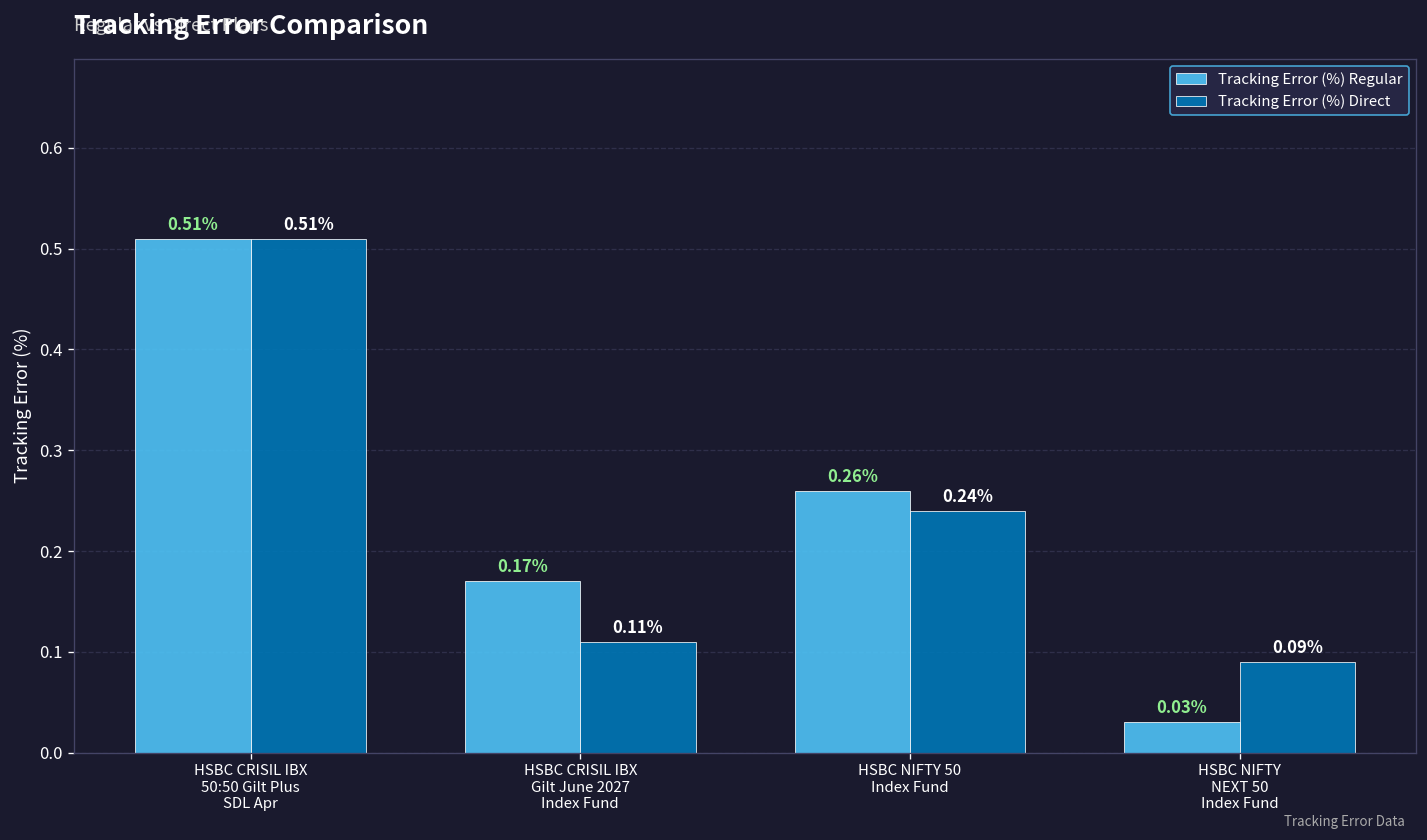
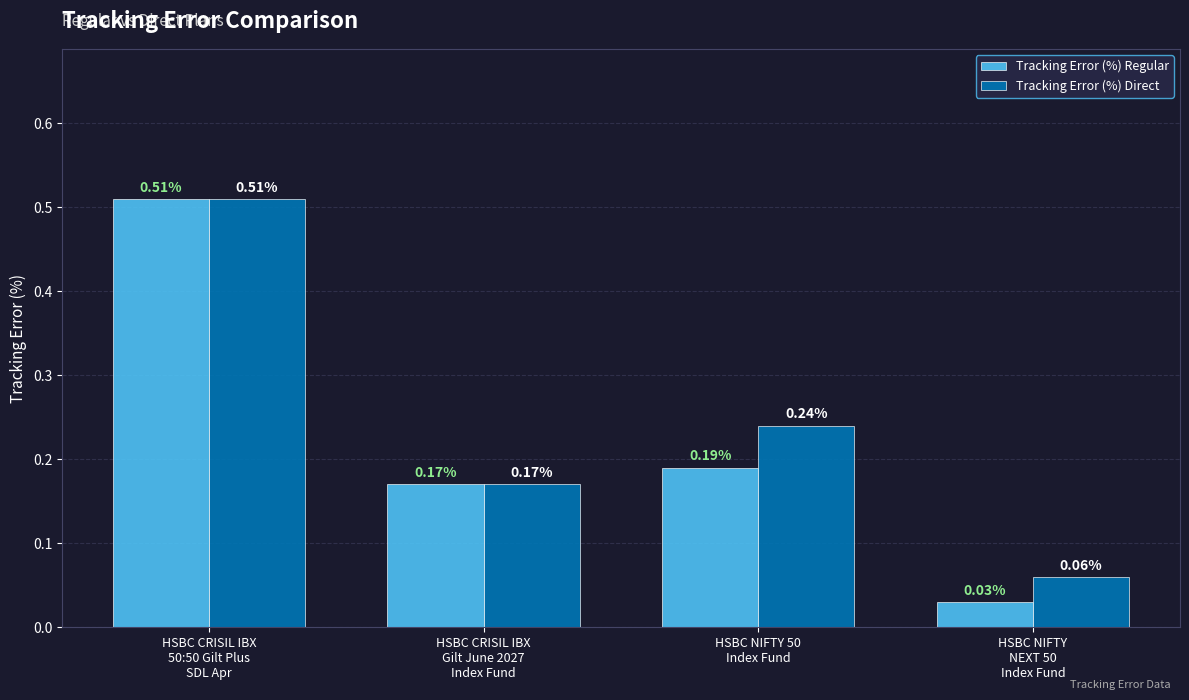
  {
    "Tracking Error (%) Regular": {
      "HSBC CRISIL IBX 50:50 Gilt Plus SDL Apr": "0.51%",
      "HSBC CRISIL IBX Gilt June 2027 Index Fund": "0.17%",
-     "HSBC NIFTY 50 Index Fund": "0.26%",
+     "HSBC NIFTY 50 Index Fund": "0.19%",
      "HSBC NIFTY NEXT 50 Index Fund": "0.03%"
    },
    "Tracking Error (%) Direct": {
      "HSBC CRISIL IBX 50:50 Gilt Plus SDL Apr": "0.51%",
-     "HSBC CRISIL IBX Gilt June 2027 Index Fund": "0.11%",
+     "HSBC CRISIL IBX Gilt June 2027 Index Fund": "0.17%",
      "HSBC NIFTY 50 Index Fund": "0.24%",
-     "HSBC NIFTY NEXT 50 Index Fund": "0.09%"
+     "HSBC NIFTY NEXT 50 Index Fund": "0.06%"
    }
  }
